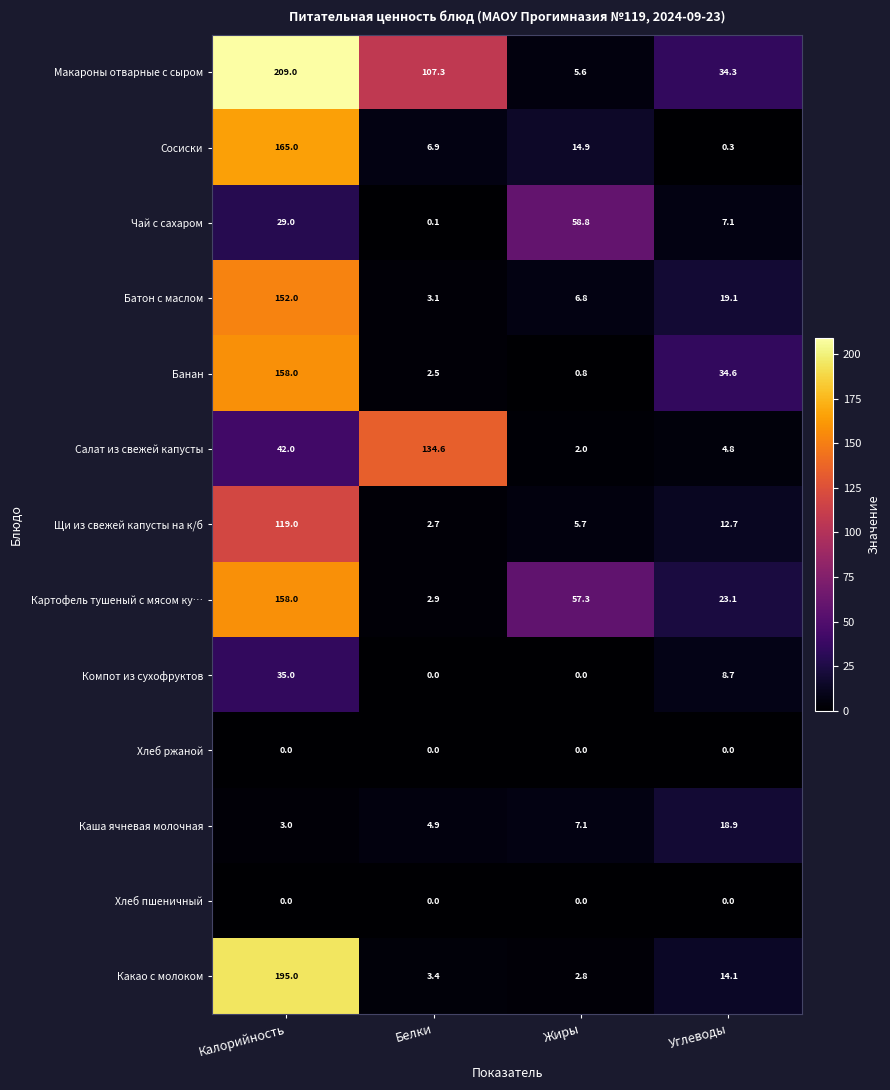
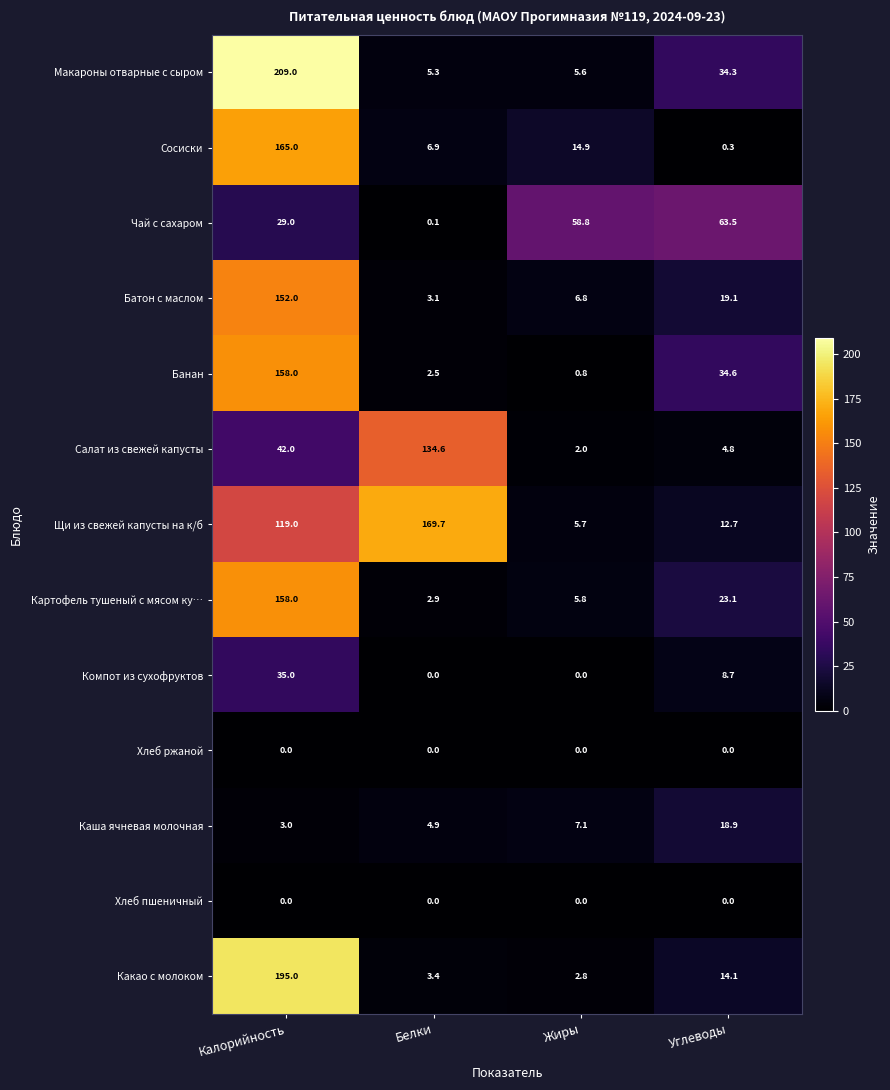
  {
    "Макароны отварные с сыром": {
      "Калорийность": 209.0,
-     "Белки": 107.3,
+     "Белки": 5.3,
      "Жиры": 5.6,
      "Углеводы": 34.3
    },
    "Сосиски": {
      "Калорийность": 165.0,
      "Белки": 6.9,
      "Жиры": 14.9,
      "Углеводы": 0.3
    },
    "Чай с сахаром": {
      "Калорийность": 29.0,
      "Белки": 0.1,
      "Жиры": 58.8,
-     "Углеводы": 7.1
+     "Углеводы": 63.5
    },
    "Батон с маслом": {
      "Калорийность": 152.0,
      "Белки": 3.1,
      "Жиры": 6.8,
      "Углеводы": 19.1
    },
    "Банан": {
      "Калорийность": 158.0,
      "Белки": 2.5,
      "Жиры": 0.8,
      "Углеводы": 34.6
    },
    "Салат из свежей капусты": {
      "Калорийность": 42.0,
      "Белки": 134.6,
      "Жиры": 2.0,
      "Углеводы": 4.8
    },
    "Щи из свежей капусты на к/б": {
      "Калорийность": 119.0,
-     "Белки": 2.7,
+     "Белки": 169.7,
      "Жиры": 5.7,
      "Углеводы": 12.7
    },
    "Картофель тушеный с мясом ку…": {
      "Калорийность": 158.0,
      "Белки": 2.9,
-     "Жиры": 57.3,
+     "Жиры": 5.8,
      "Углеводы": 23.1
    },
    "Компот из сухофруктов": {
      "Калорийность": 35.0,
      "Белки": 0.0,
      "Жиры": 0.0,
      "Углеводы": 8.7
    },
    "Хлеб ржаной": {
      "Калорийность": 0.0,
      "Белки": 0.0,
      "Жиры": 0.0,
      "Углеводы": 0.0
    },
    "Каша ячневая молочная": {
      "Калорийность": 3.0,
      "Белки": 4.9,
      "Жиры": 7.1,
      "Углеводы": 18.9
    },
    "Хлеб пшеничный": {
      "Калорийность": 0.0,
      "Белки": 0.0,
      "Жиры": 0.0,
      "Углеводы": 0.0
    },
    "Какао с молоком": {
      "Калорийность": 195.0,
      "Белки": 3.4,
      "Жиры": 2.8,
      "Углеводы": 14.1
    }
  }
